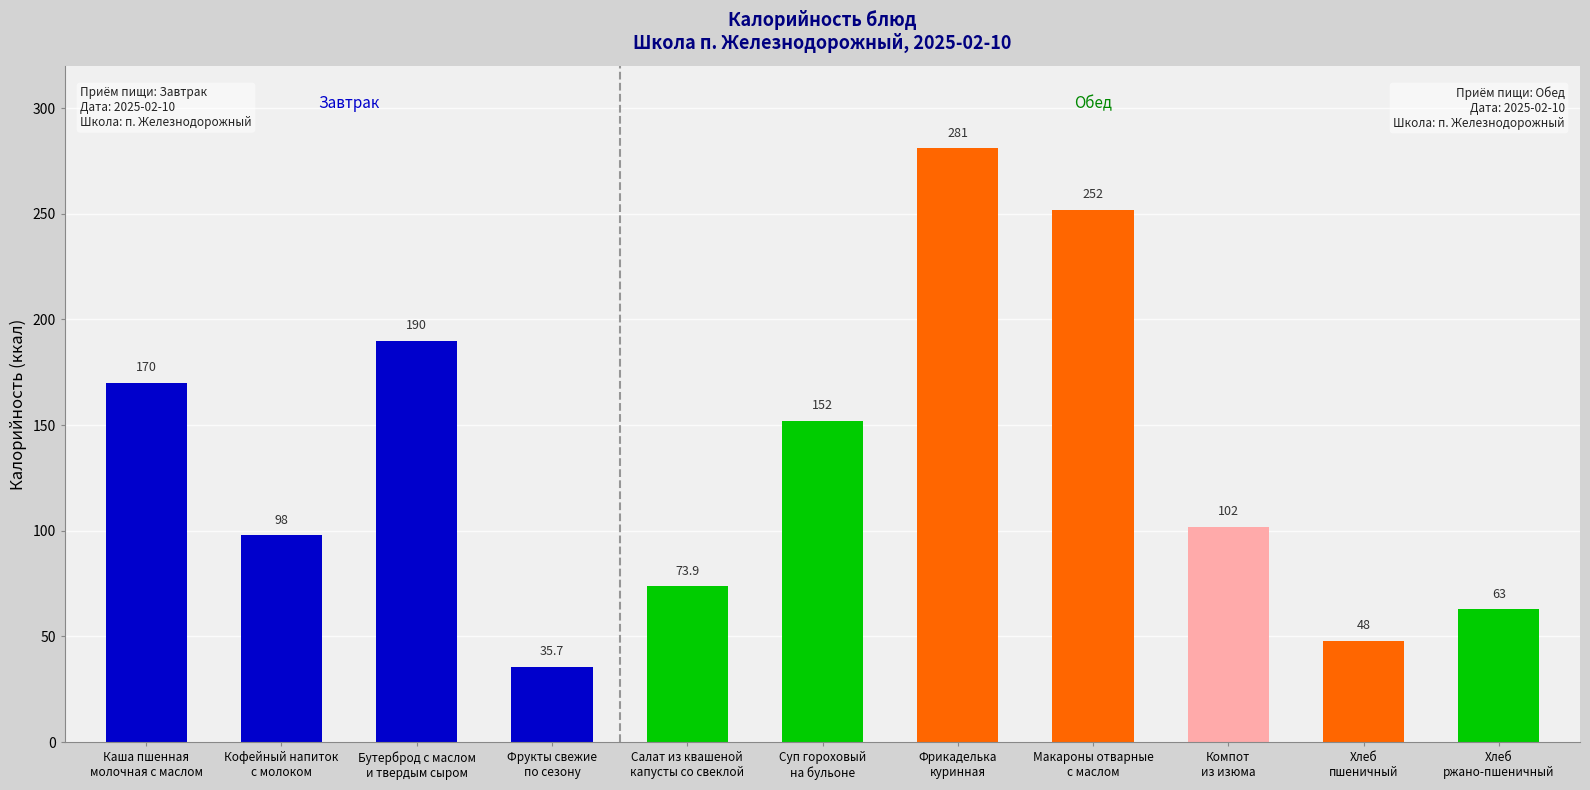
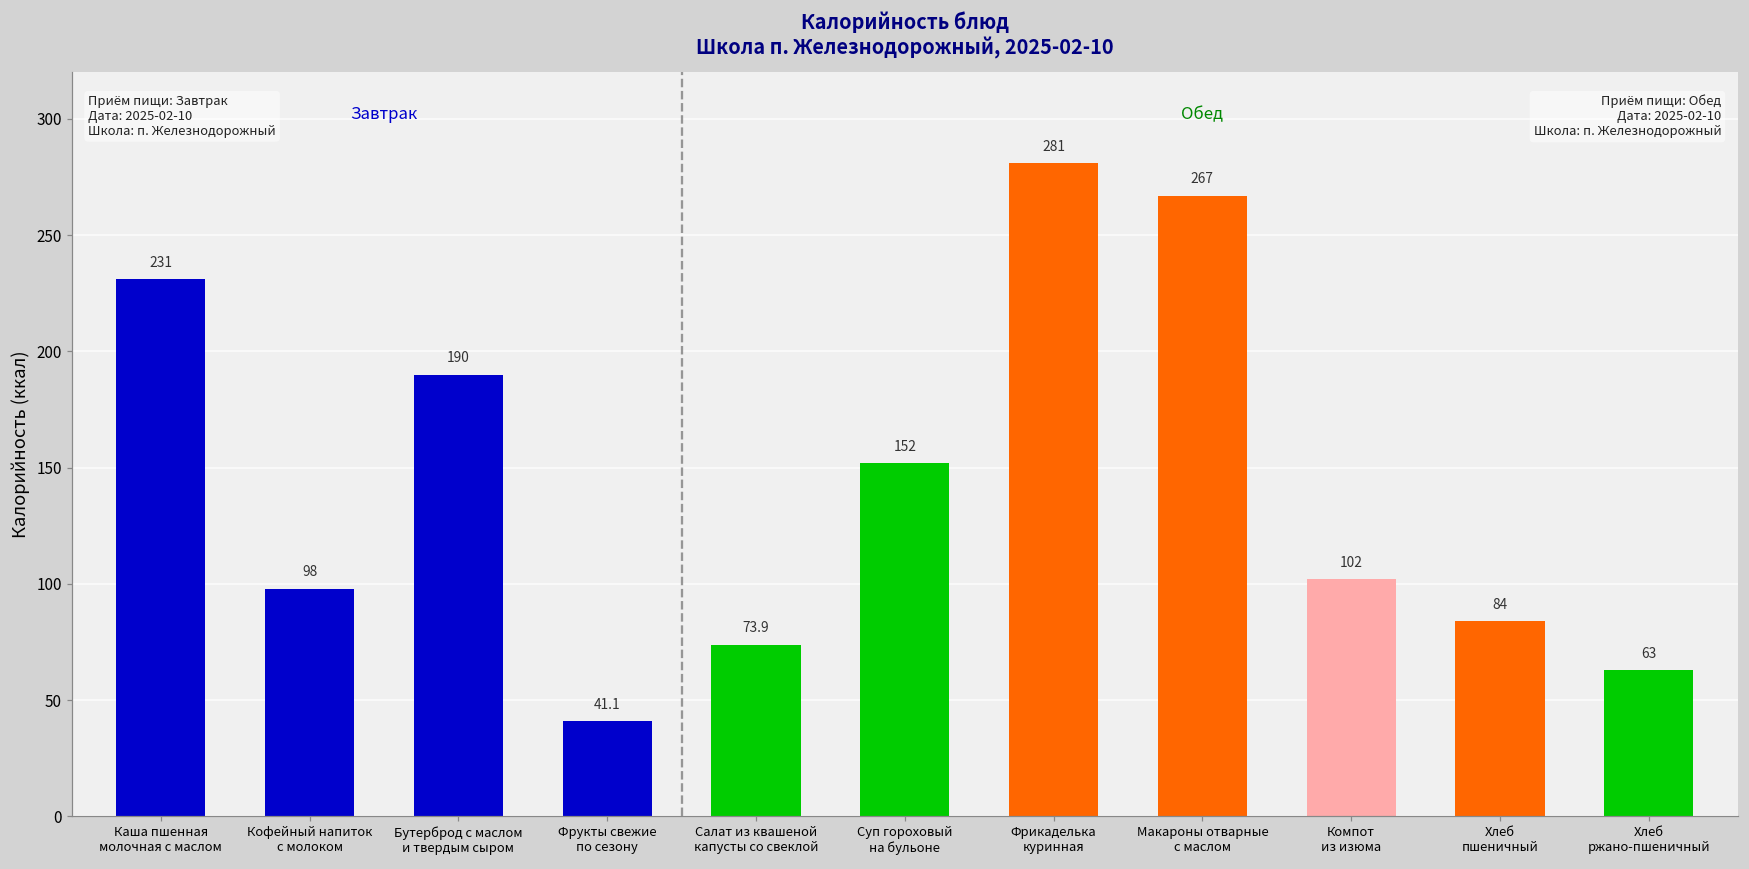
  {
-   "Каша пшенная молочная с маслом": 170,
+   "Каша пшенная молочная с маслом": 231,
    "Кофейный напиток с молоком": 98,
    "Бутерброд с маслом и твердым сыром": 190,
-   "Фрукты свежие по сезону": 35.7,
+   "Фрукты свежие по сезону": 41.1,
    "Салат из квашеной капусты со свеклой": 73.9,
    "Суп гороховый на бульоне": 152,
    "Фрикаделька куринная": 281,
-   "Макароны отварные с маслом": 252,
+   "Макароны отварные с маслом": 267,
    "Компот из изюма": 102,
-   "Хлеб пшеничный": 48,
+   "Хлеб пшеничный": 84,
    "Хлеб ржано-пшеничный": 63
  }
